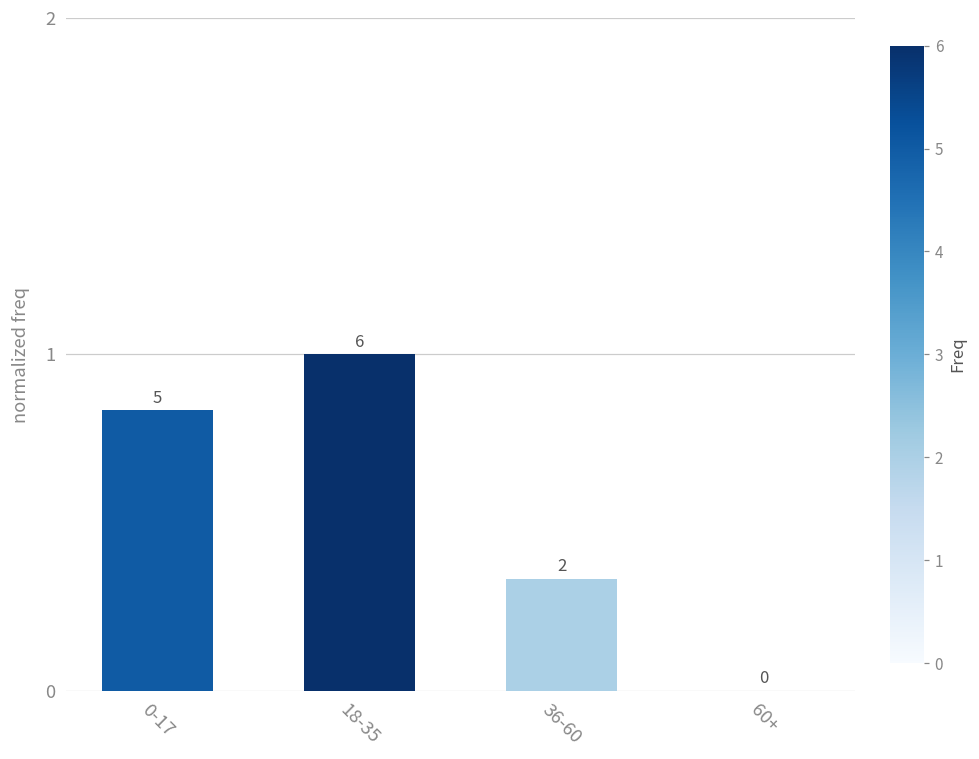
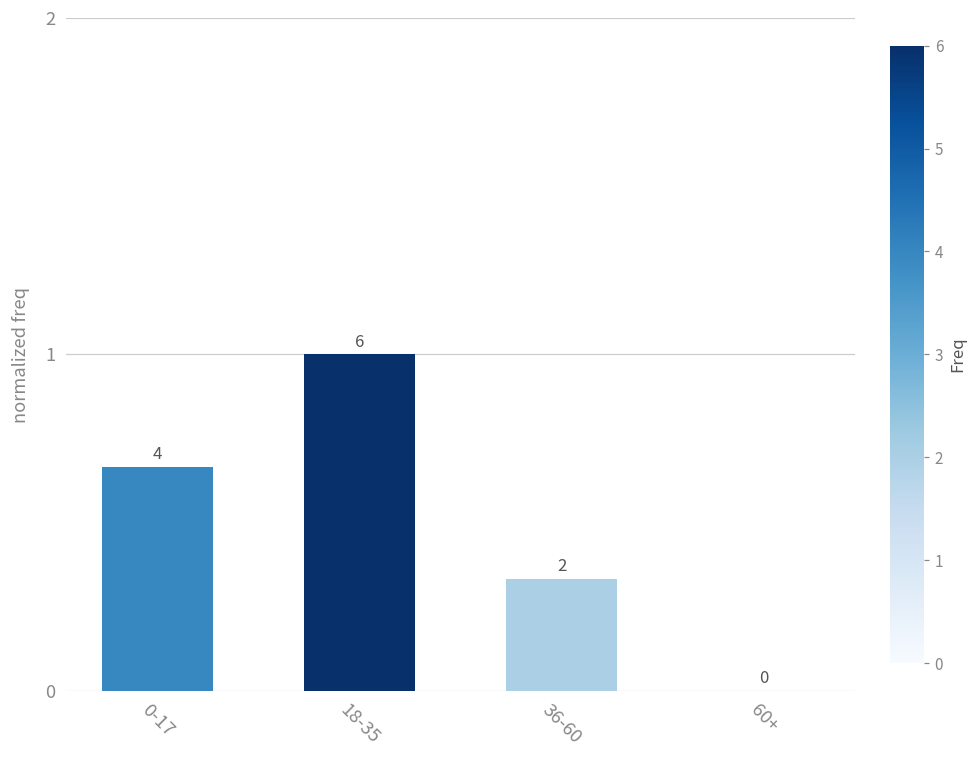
  {
-   "0-17": 5,
+   "0-17": 4,
    "60+": 0
  }
